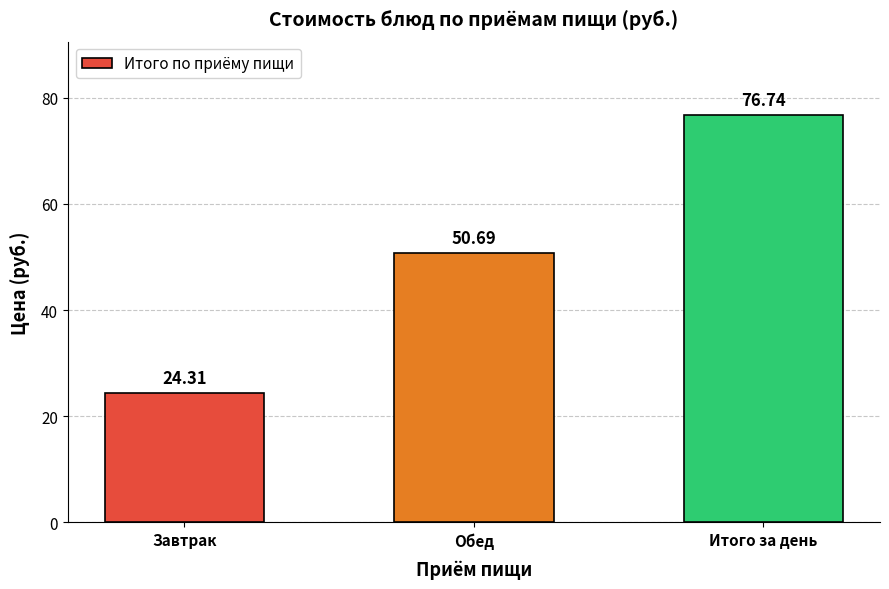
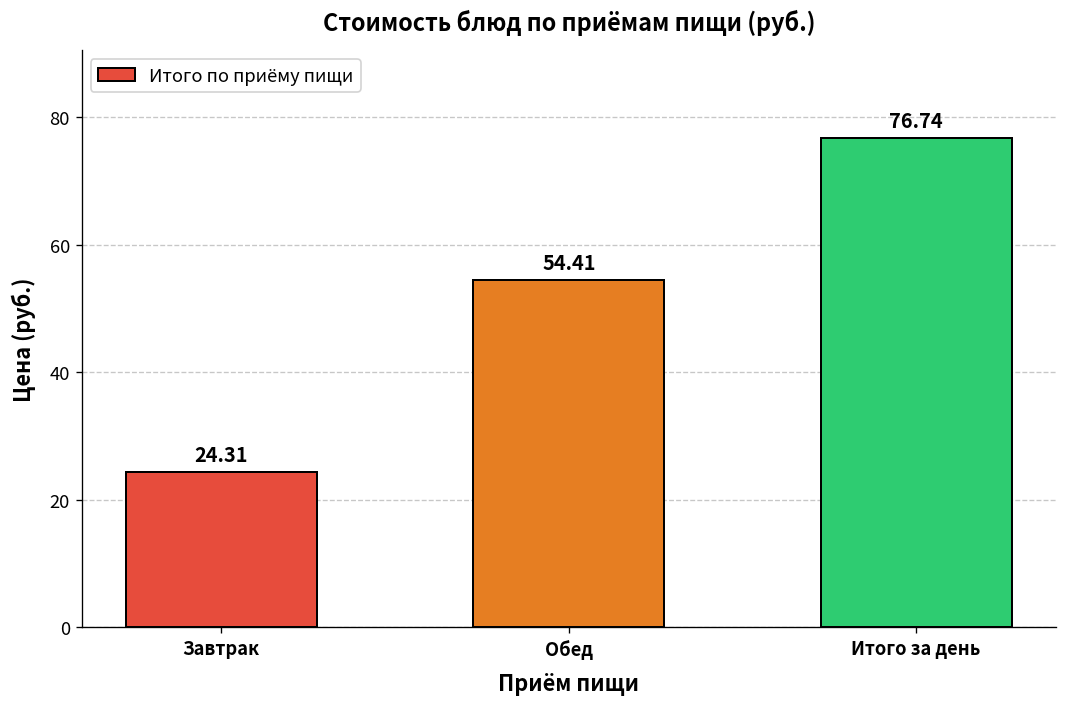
  {
    "Завтрак": 24.31,
-   "Обед": 50.69,
+   "Обед": 54.41,
    "Итого за день": 76.74
  }
